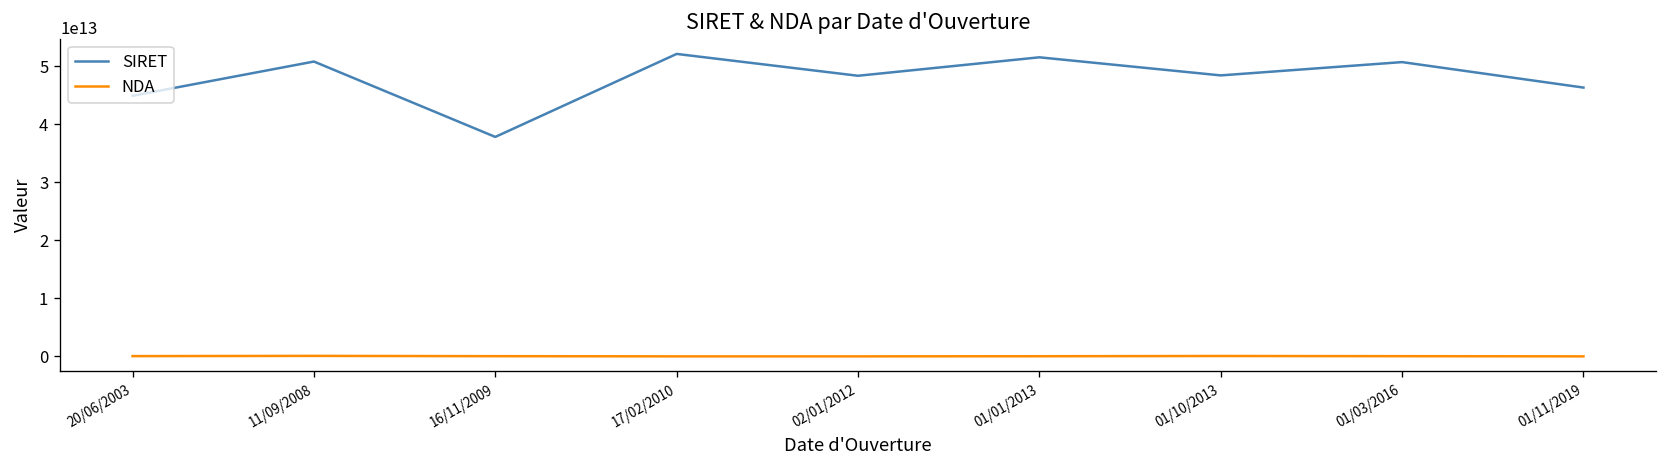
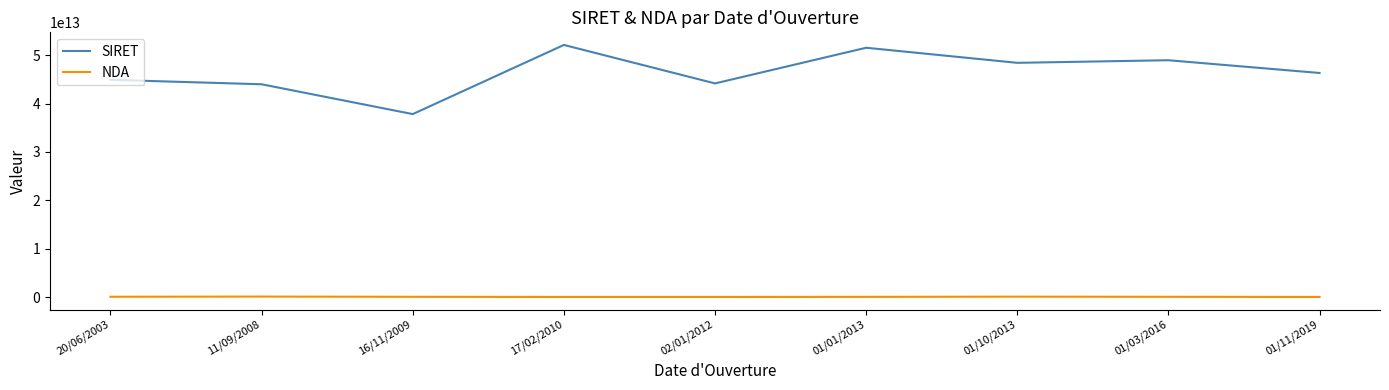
  {
    "SIRET": {
-     "11/09/2008": 51000000000000,
+     "11/09/2008": 44000000000000,
      "16/11/2009": 38000000000000,
      "17/02/2010": 52000000000000,
-     "02/01/2012": 48000000000000,
+     "02/01/2012": 44000000000000,
      "01/01/2013": 52000000000000,
      "01/10/2013": 48000000000000,
-     "01/03/2016": 51000000000000,
+     "01/03/2016": 49000000000000,
      "01/11/2019": 46000000000000
    },
    "NDA": {
      "20/06/2003": 0,
      "11/09/2008": 0,
      "16/11/2009": 0,
      "17/02/2010": 0,
      "02/01/2012": 0,
      "01/01/2013": 0,
      "01/10/2013": 0,
      "01/03/2016": 0,
      "01/11/2019": 0
    }
  }
